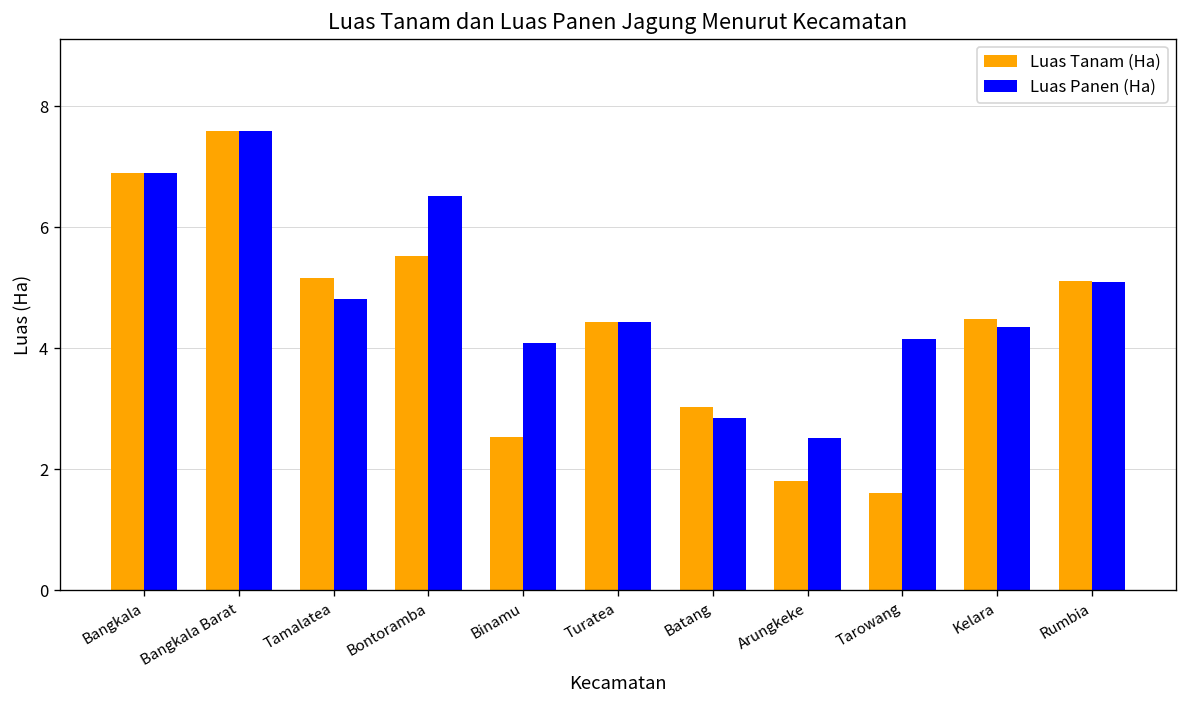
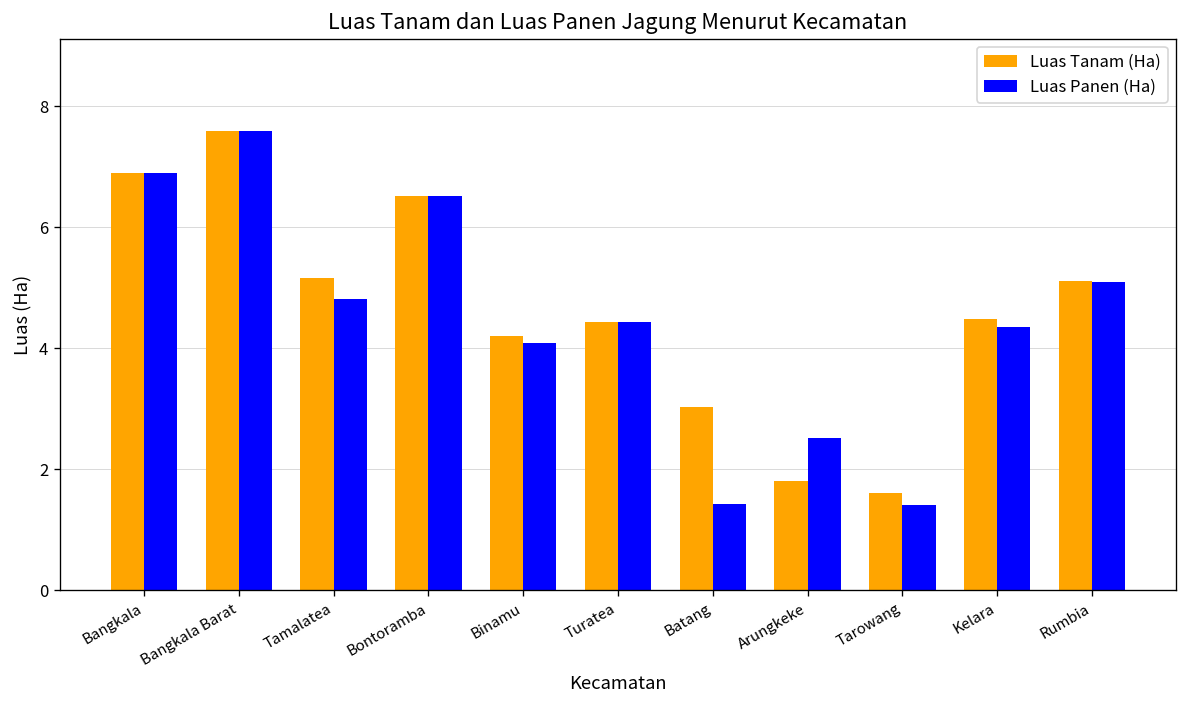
  {
    "Luas Tanam (Ha)": {
      "Bangkala": 6.9,
      "Bangkala Barat": 7.6,
      "Tamalatea": 5.2,
-     "Bontoramba": 5.5,
-     "Binamu": 2.5,
+     "Bontoramba": 6.5,
+     "Binamu": 4.2,
      "Turatea": 4.4,
      "Batang": 3.0,
      "Arungkeke": 1.8,
      "Tarowang": 1.6,
      "Kelara": 4.5,
      "Rumbia": 5.1
    },
    "Luas Panen (Ha)": {
      "Bangkala": 6.9,
      "Bangkala Barat": 7.6,
      "Tamalatea": 4.8,
      "Bontoramba": 6.5,
      "Binamu": 4.1,
      "Turatea": 4.4,
-     "Batang": 2.8,
+     "Batang": 1.4,
      "Arungkeke": 2.5,
-     "Tarowang": 4.2,
+     "Tarowang": 1.4,
      "Kelara": 4.4,
      "Rumbia": 5.1
    }
  }
